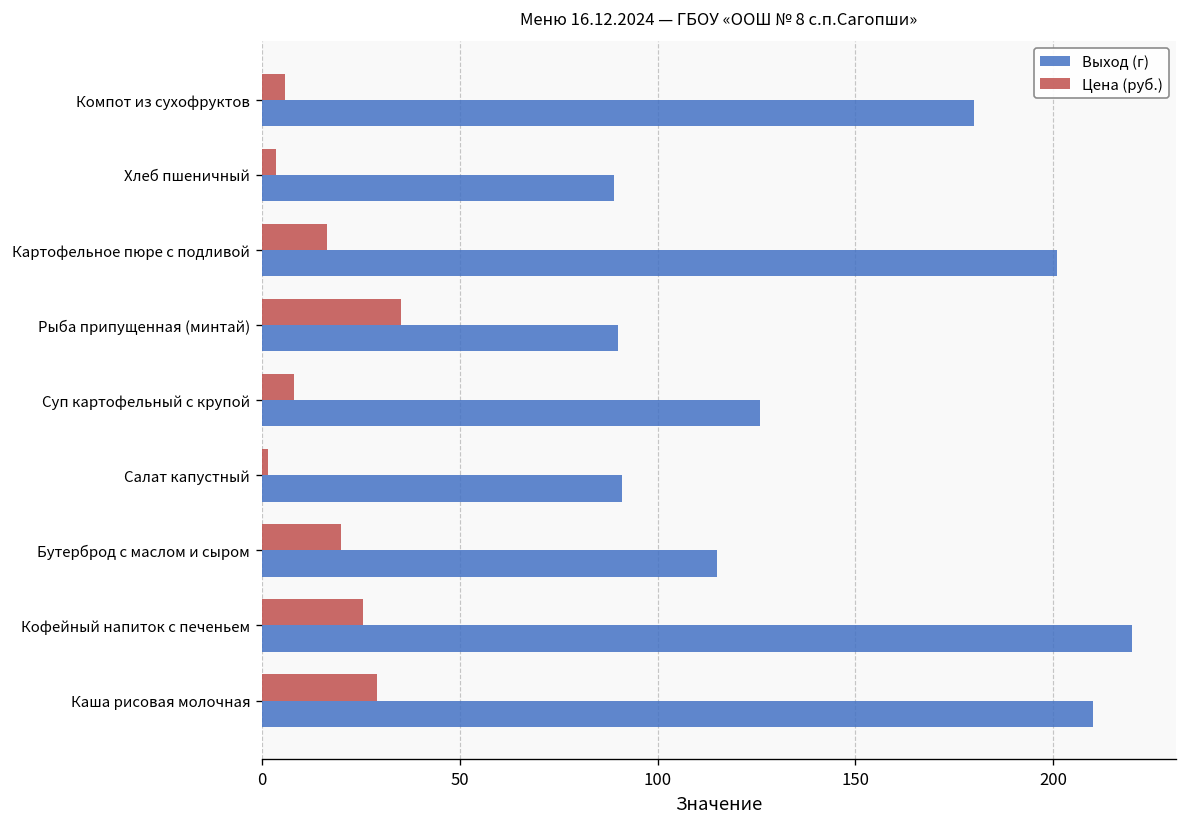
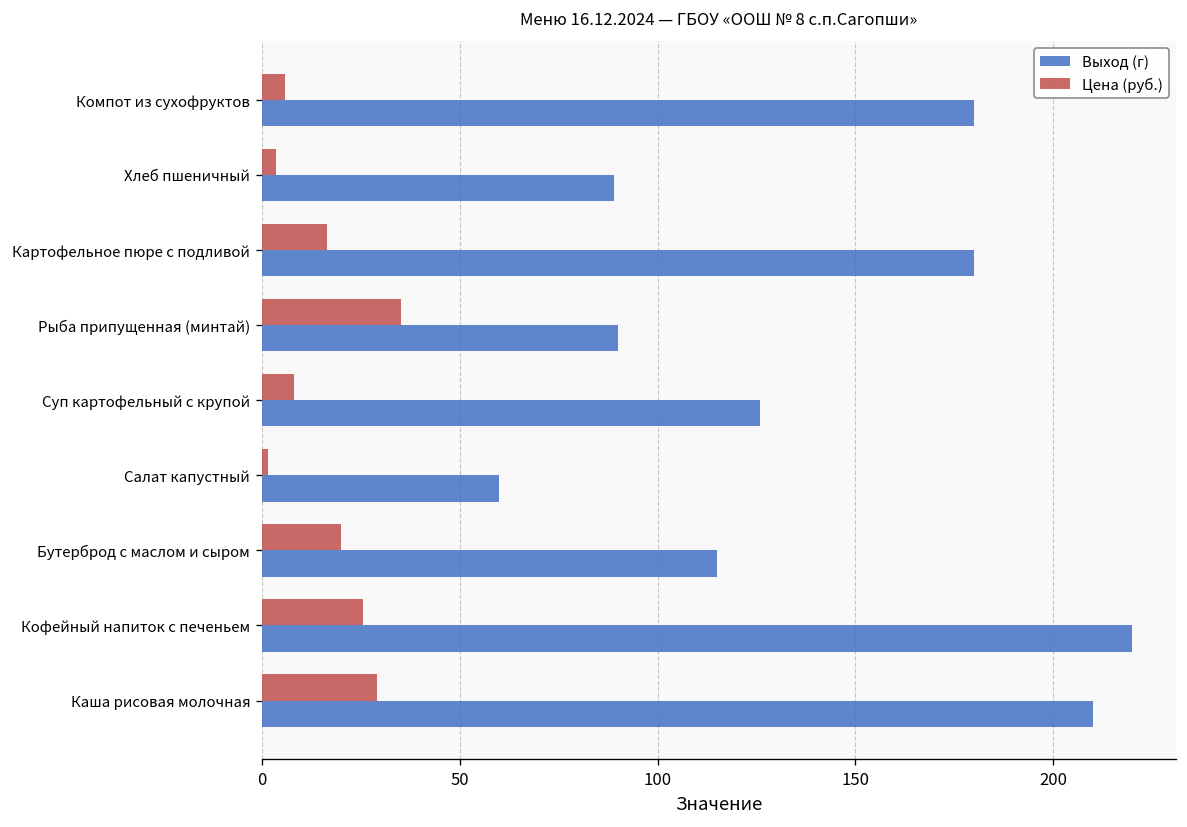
  {
    "Выход (г)": {
      "Компот из сухофруктов": 180,
      "Хлеб пшеничный": 89,
-     "Картофельное пюре с подливой": 201,
+     "Картофельное пюре с подливой": 180,
      "Рыба припущенная (минтай)": 90,
      "Суп картофельный с крупой": 126,
-     "Салат капустный": 91,
+     "Салат капустный": 60,
      "Бутерброд с маслом и сыром": 115,
      "Кофейный напиток с печеньем": 220,
      "Каша рисовая молочная": 210
    },
    "Цена (руб.)": {
      "Компот из сухофруктов": 6,
      "Хлеб пшеничный": 4,
      "Картофельное пюре с подливой": 16,
      "Рыба припущенная (минтай)": 35,
      "Суп картофельный с крупой": 8,
      "Салат капустный": 2,
      "Бутерброд с маслом и сыром": 20,
      "Кофейный напиток с печеньем": 26,
      "Каша рисовая молочная": 29
    }
  }
